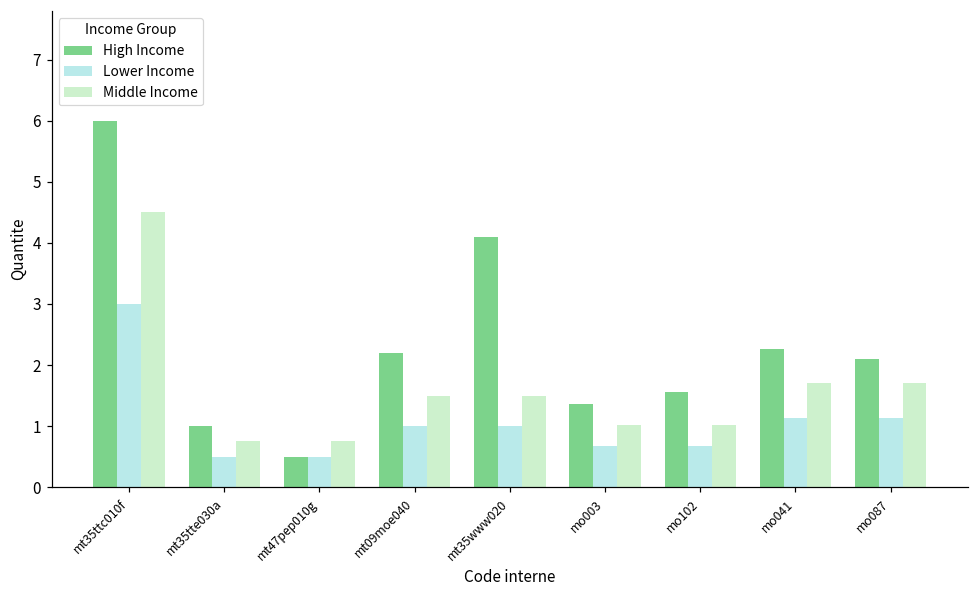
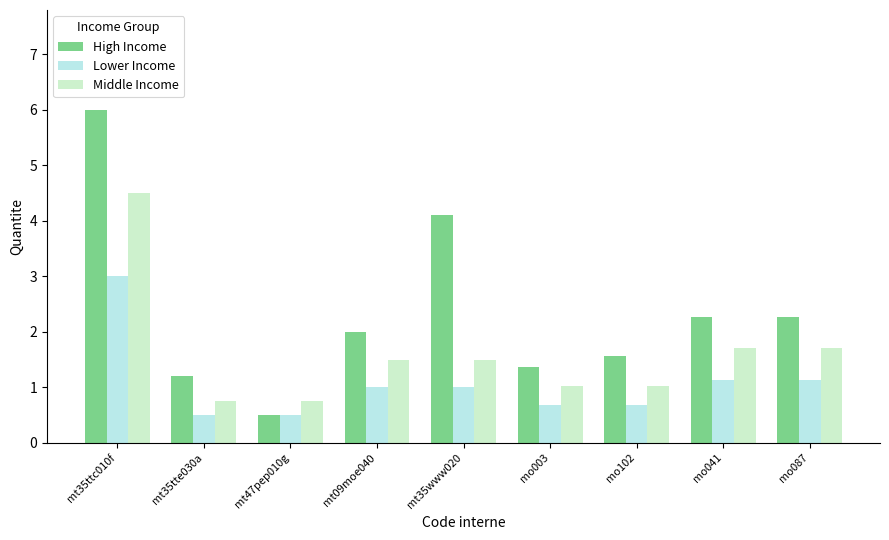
  {
    "High Income": {
      "mt35ttc010f": 6.0,
-     "mt35tte030a": 1.0,
+     "mt35tte030a": 1.2,
      "mt47pep010g": 0.5,
-     "mt09moe040": 2.2,
+     "mt09moe040": 2.0,
      "mt35www020": 4.1,
      "mo003": 1.4,
      "mo102": 1.6,
      "mo041": 2.3,
-     "mo087": 2.1
+     "mo087": 2.3
    }
  }
